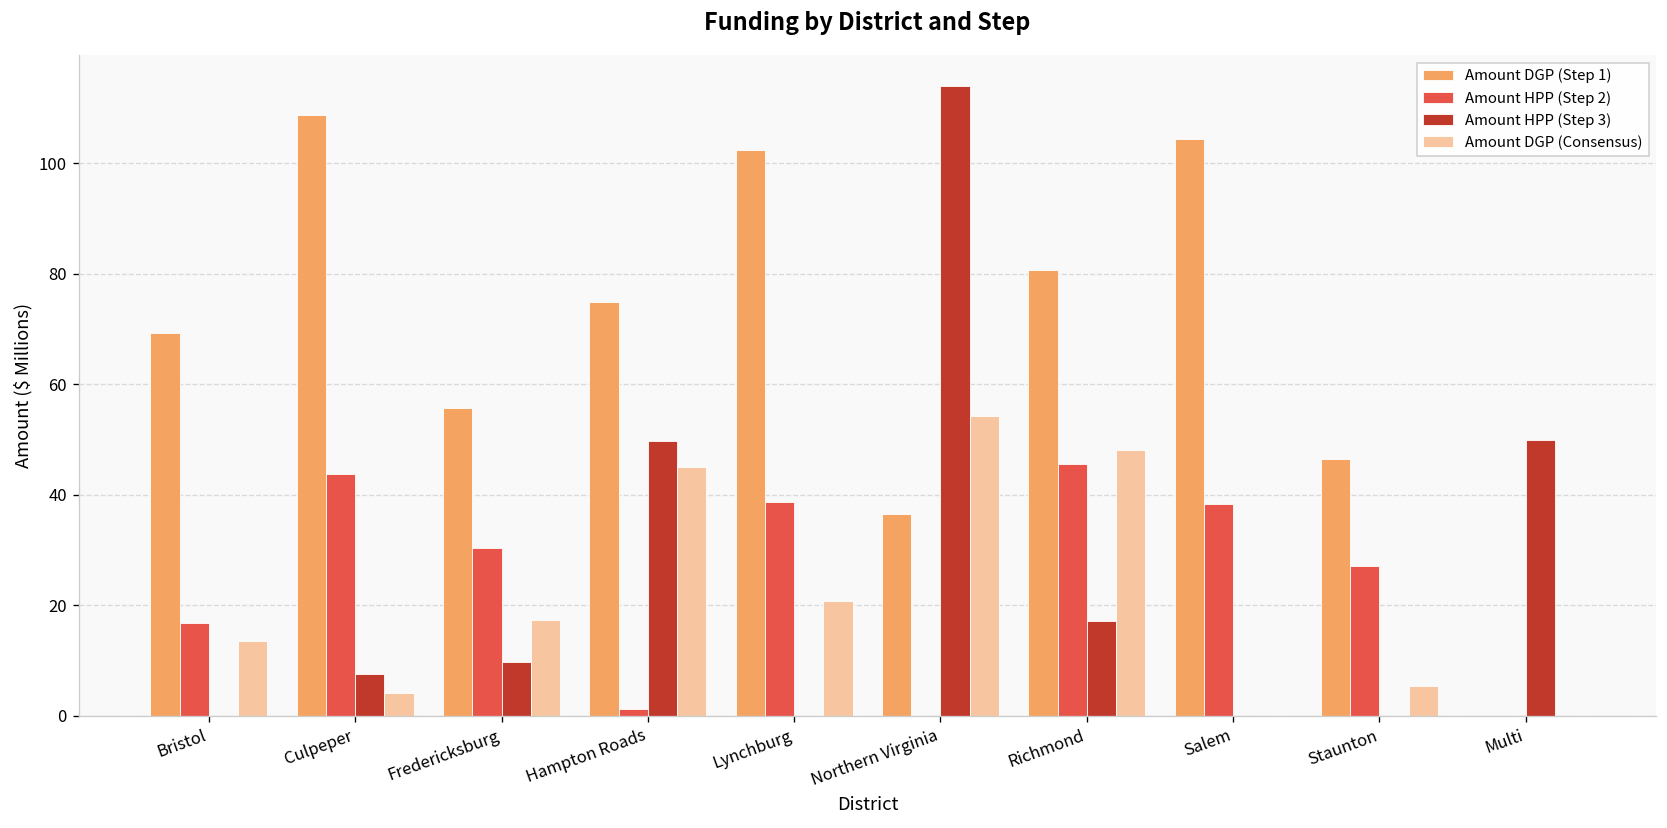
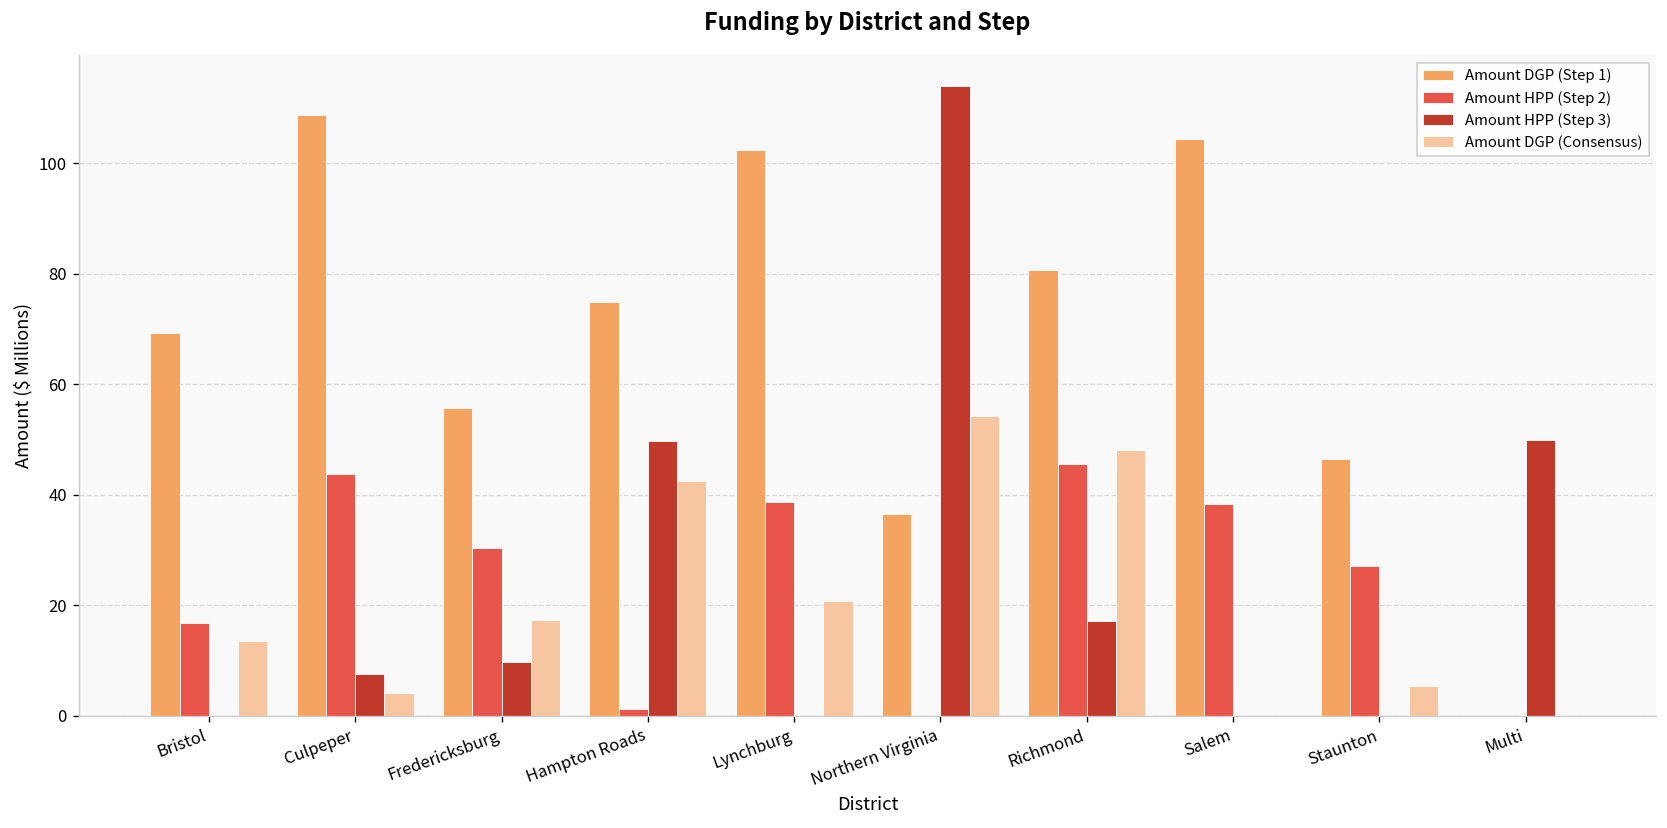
  {
    "Amount DGP (Step 1)": {
      "Bristol": 69,
      "Culpeper": 109,
      "Fredericksburg": 56,
      "Hampton Roads": 75,
      "Lynchburg": 102,
      "Northern Virginia": 36,
      "Richmond": 81,
      "Salem": 104,
      "Staunton": 47,
      "Multi": 0
    },
    "Amount DGP (Consensus)": {
      "Bristol": 14,
      "Culpeper": 4,
      "Fredericksburg": 17,
-     "Hampton Roads": 45,
+     "Hampton Roads": 42,
      "Lynchburg": 21,
      "Northern Virginia": 54,
      "Richmond": 48,
      "Salem": 0,
      "Staunton": 5,
      "Multi": 0
    }
  }
